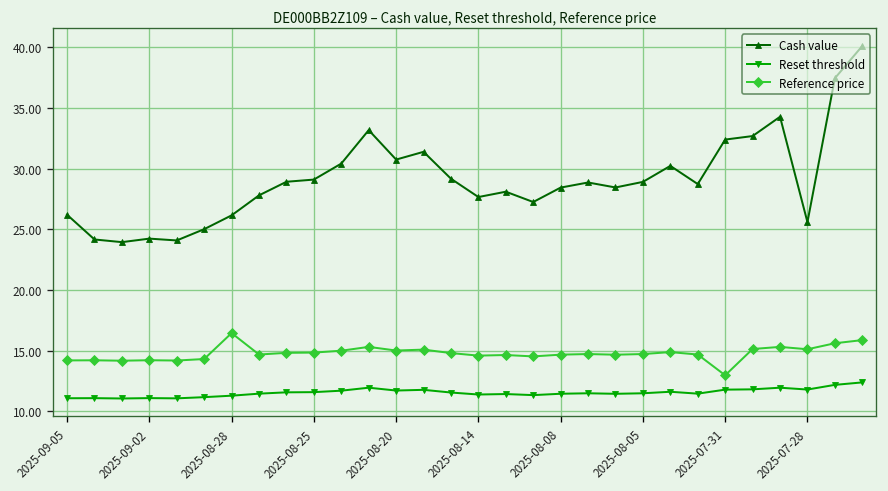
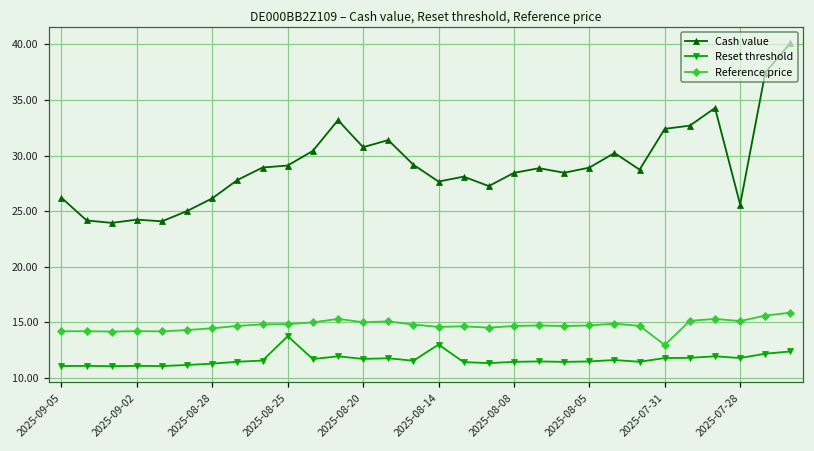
  {
    "Cash value": {
      "2025-09-05": 26.2,
      "2025-09-02": 24.2,
      "2025-08-28": 26.2,
      "2025-08-25": 29.1,
      "2025-08-20": 30.8,
      "2025-08-14": 27.7,
      "2025-08-08": 28.4,
      "2025-08-05": 28.9,
      "2025-07-31": 32.4,
      "2025-07-28": 25.6
    },
    "Reset threshold": {
      "2025-09-05": 11.1,
      "2025-09-02": 11.1,
      "2025-08-28": 11.3,
-     "2025-08-25": 11.6,
+     "2025-08-25": 13.7,
      "2025-08-20": 11.7,
-     "2025-08-14": 11.4,
+     "2025-08-14": 13.0,
      "2025-08-08": 11.4,
      "2025-08-05": 11.5,
      "2025-07-31": 11.8,
      "2025-07-28": 11.8
    },
    "Reference price": {
      "2025-09-05": 14.2,
      "2025-09-02": 14.2,
-     "2025-08-28": 16.4,
+     "2025-08-28": 14.5,
      "2025-08-25": 14.8,
      "2025-08-20": 15.0,
      "2025-08-14": 14.6,
      "2025-08-08": 14.7,
      "2025-08-05": 14.7,
      "2025-07-31": 13.0,
      "2025-07-28": 15.1
    }
  }
